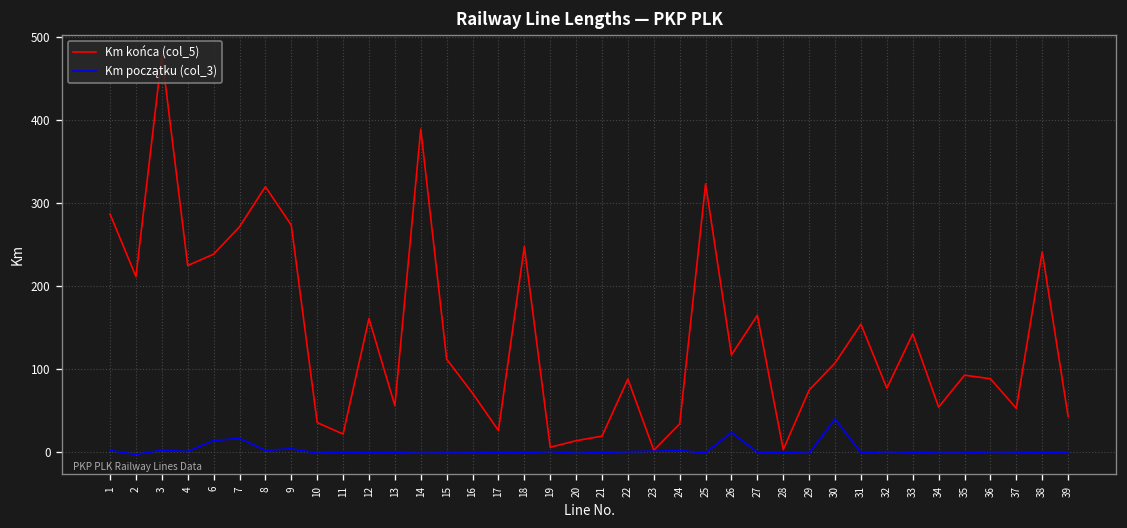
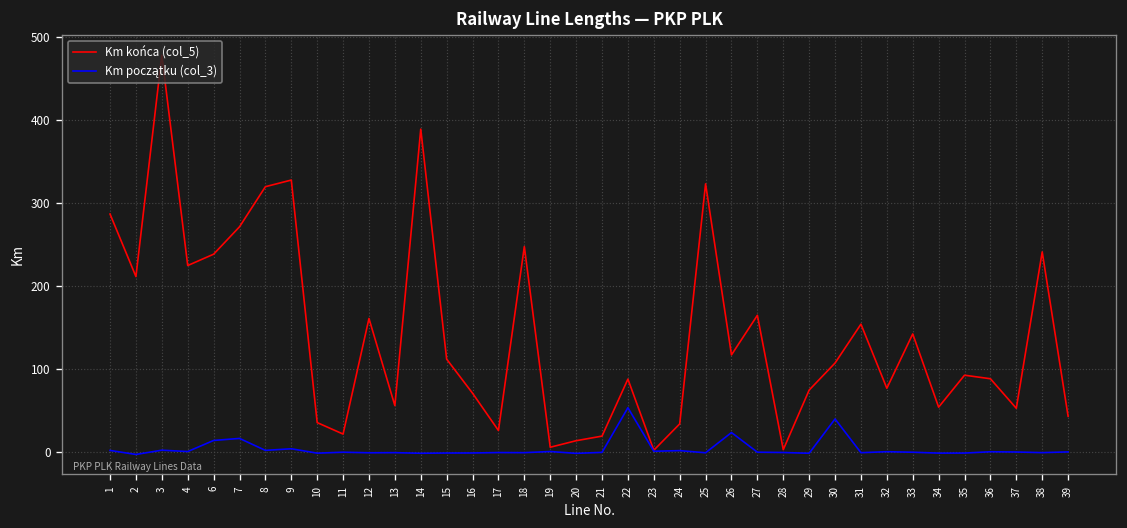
  {
    "Km końca (col_5)": {
      "1": 290,
      "2": 210,
      "4": 220,
      "6": 240,
      "7": 270,
      "8": 320,
-     "9": 270,
+     "9": 330,
      "10": 40,
      "11": 20,
      "12": 160,
      "13": 60,
      "14": 390,
      "15": 110,
      "16": 70,
      "17": 30,
      "18": 250,
      "19": 10,
      "20": 10,
      "21": 20,
      "22": 90,
      "24": 30,
      "25": 320,
      "26": 120,
      "27": 170,
      "29": 80,
      "30": 110,
      "31": 150,
      "32": 80,
      "33": 140,
      "34": 50,
      "35": 90,
      "36": 90,
      "37": 50,
      "38": 240,
      "39": 40
    },
    "Km początku (col_3)": {
      "1": 0,
      "2": 0,
      "3": 0,
      "4": 0,
      "6": 10,
      "7": 20,
      "8": 0,
      "9": 0,
      "10": 0,
      "11": 0,
      "12": 0,
      "13": 0,
      "14": 0,
      "15": 0,
      "16": 0,
      "17": 0,
      "18": 0,
      "19": 0,
      "20": 0,
      "21": 0,
-     "22": 0,
+     "22": 50,
      "24": 0,
      "25": 0,
      "26": 20,
      "27": 0,
      "29": 0,
      "30": 40,
      "31": 0,
      "32": 0,
      "33": 0,
      "34": 0,
      "35": 0,
      "36": 0,
      "37": 0,
      "38": 0,
      "39": 0
    }
  }
